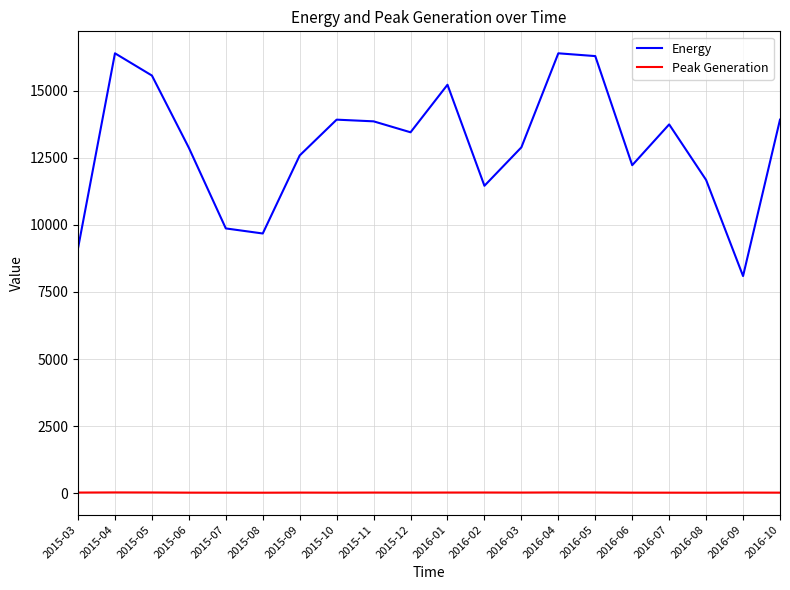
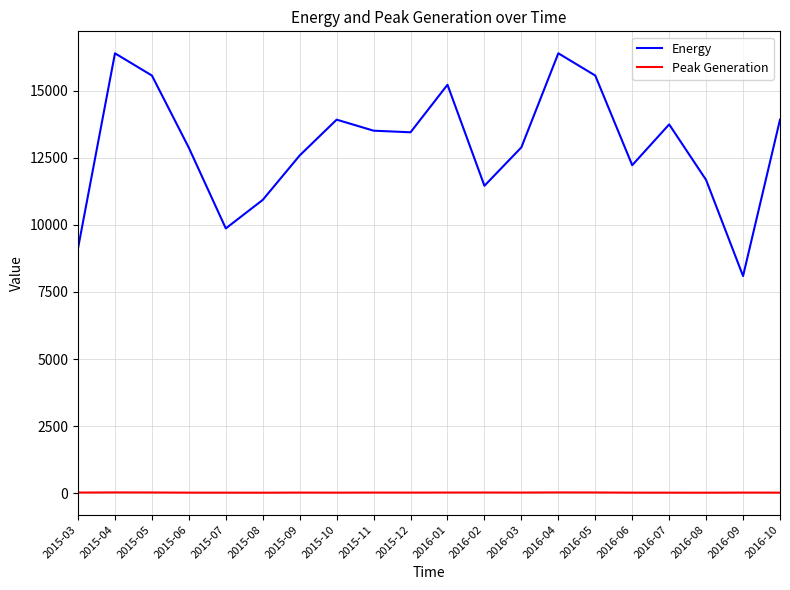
  {
    "Energy": {
      "2015-03": 9100,
      "2015-04": 16400,
      "2015-05": 15600,
      "2015-06": 12900,
      "2015-07": 9900,
-     "2015-08": 9700,
+     "2015-08": 10900,
      "2015-09": 12600,
      "2015-10": 13900,
-     "2015-11": 13900,
+     "2015-11": 13500,
      "2015-12": 13500,
      "2016-01": 15200,
      "2016-02": 11500,
      "2016-03": 12900,
      "2016-04": 16400,
-     "2016-05": 16300,
+     "2016-05": 15600,
      "2016-06": 12200,
      "2016-07": 13700,
      "2016-08": 11700,
      "2016-09": 8100,
      "2016-10": 13900
    },
    "Peak Generation": {
      "2015-03": 0,
      "2015-04": 0,
      "2015-05": 0,
      "2015-06": 0,
      "2015-07": 0,
      "2015-08": 0,
      "2015-09": 0,
      "2015-10": 0,
      "2015-11": 0,
      "2015-12": 0,
      "2016-01": 0,
      "2016-02": 0,
      "2016-03": 0,
      "2016-04": 0,
      "2016-05": 0,
      "2016-06": 0,
      "2016-07": 0,
      "2016-08": 0,
      "2016-09": 0,
      "2016-10": 0
    }
  }
